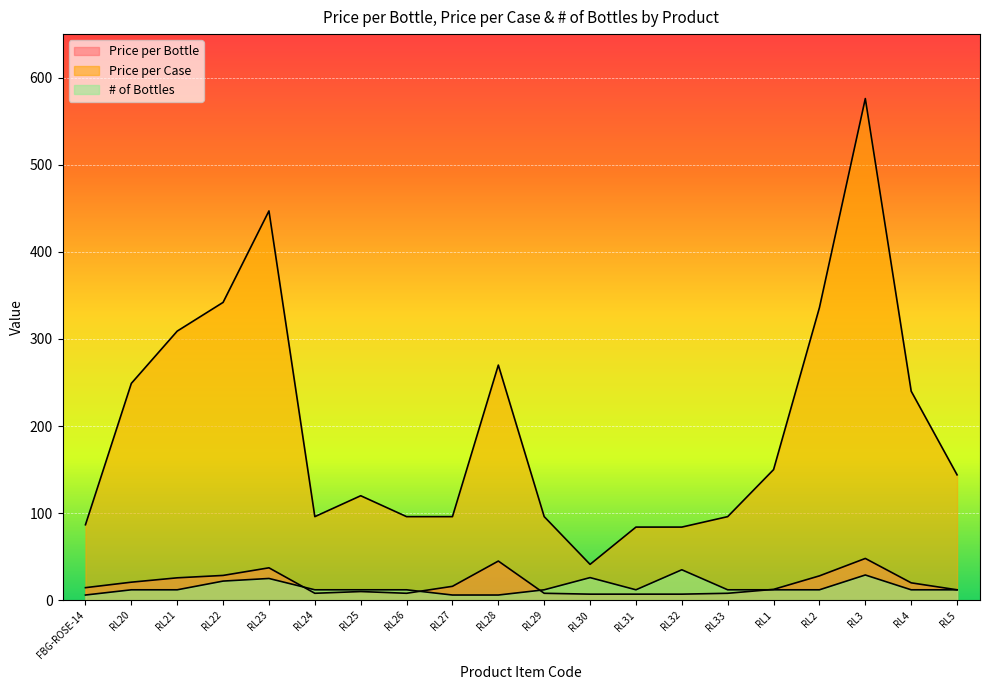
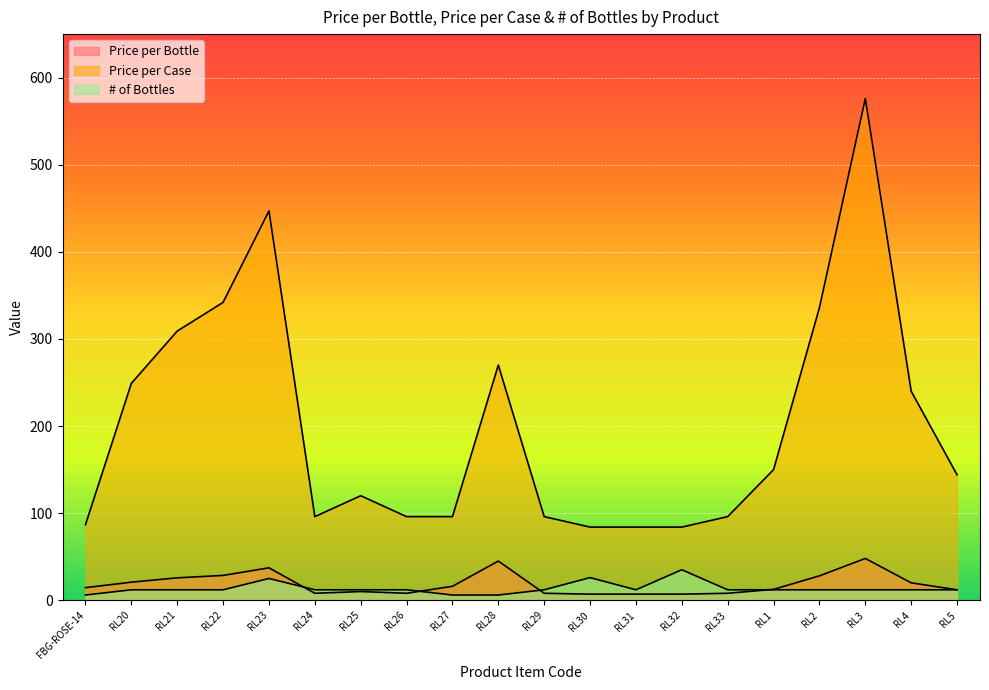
  {
    "Price per Bottle": {
      "FBG-ROSE-14": 10,
      "RL20": 20,
      "RL21": 30,
      "RL22": 30,
      "RL23": 40,
      "RL24": 10,
      "RL26": 10,
      "RL27": 20,
      "RL28": 50,
      "RL29": 10,
      "RL30": 10,
      "RL31": 10,
      "RL32": 10,
      "RL33": 10,
      "RL2": 30,
      "RL3": 50,
      "RL4": 20
    },
    "Price per Case": {
      "FBG-ROSE-14": 90,
      "RL20": 250,
      "RL21": 310,
      "RL22": 340,
      "RL23": 450,
      "RL24": 100,
      "RL25": 120,
      "RL26": 100,
      "RL27": 100,
      "RL28": 270,
      "RL29": 100,
-     "RL30": 40,
+     "RL30": 80,
      "RL31": 80,
      "RL32": 80,
      "RL33": 100,
      "RL1": 150,
      "RL2": 340,
      "RL3": 580,
      "RL4": 240,
      "RL5": 140
    },
    "# of Bottles": {
      "FBG-ROSE-14": 10,
      "RL20": 10,
      "RL21": 10,
-     "RL22": 20,
+     "RL22": 10,
      "RL23": 30,
      "RL24": 10,
      "RL26": 10,
      "RL27": 10,
      "RL28": 10,
      "RL29": 10,
      "RL30": 30,
      "RL31": 10,
      "RL32": 40,
      "RL33": 10,
      "RL2": 10,
-     "RL3": 30,
+     "RL3": 10,
      "RL4": 10
    }
  }
